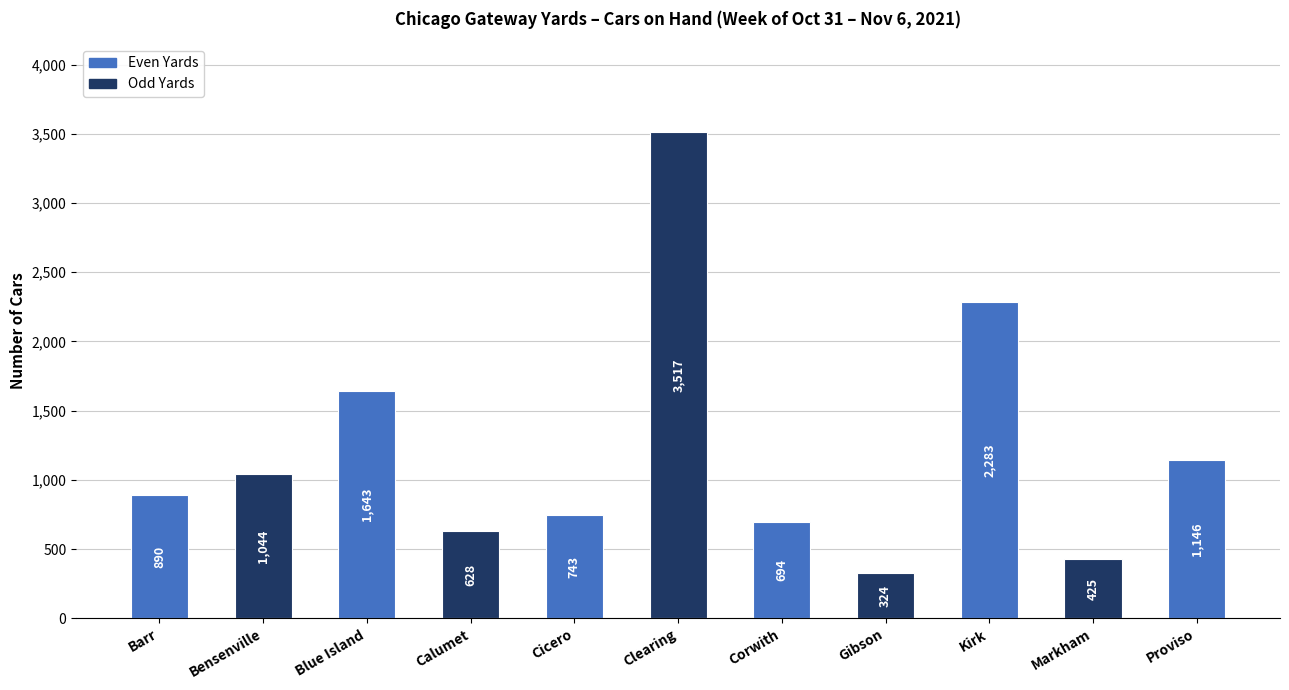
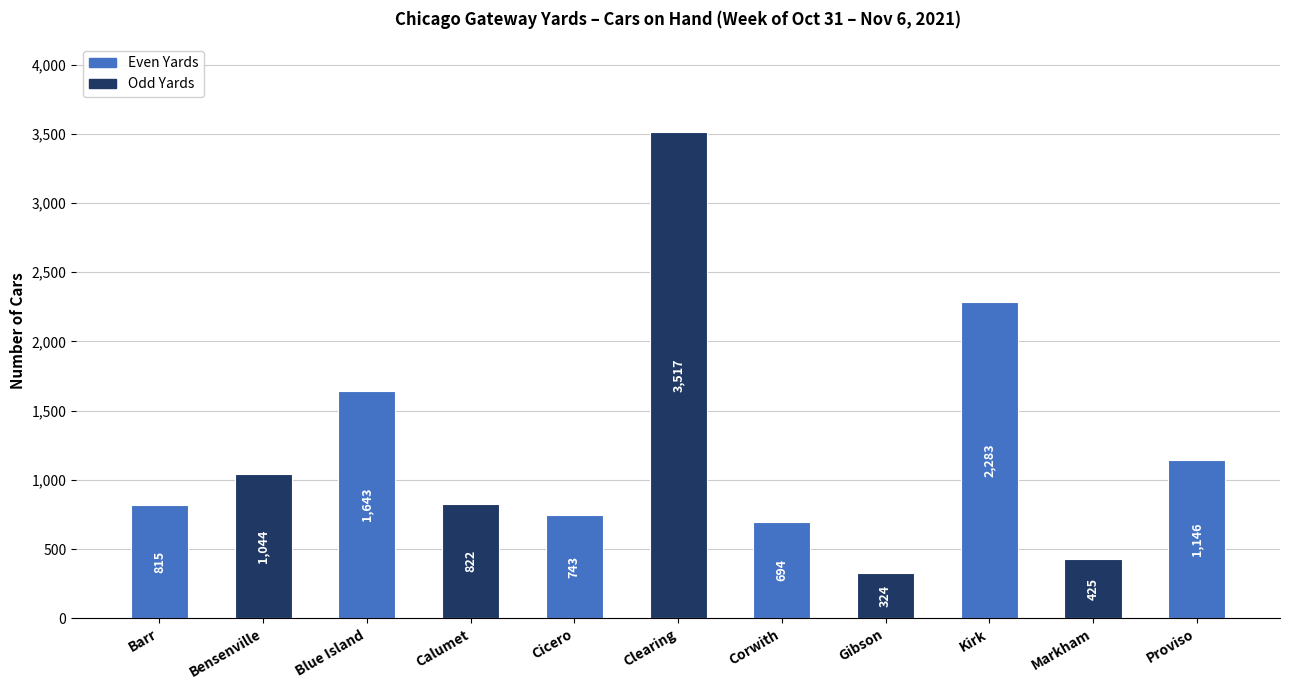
  {
-   "Barr": "890",
+   "Barr": "815",
    "Bensenville": "1,044",
    "Blue Island": "1,643",
-   "Calumet": "628",
+   "Calumet": "822",
    "Cicero": "743",
    "Clearing": "3,517",
    "Corwith": "694",
    "Gibson": "324",
    "Kirk": "2,283",
    "Markham": "425",
    "Proviso": "1,146"
  }
